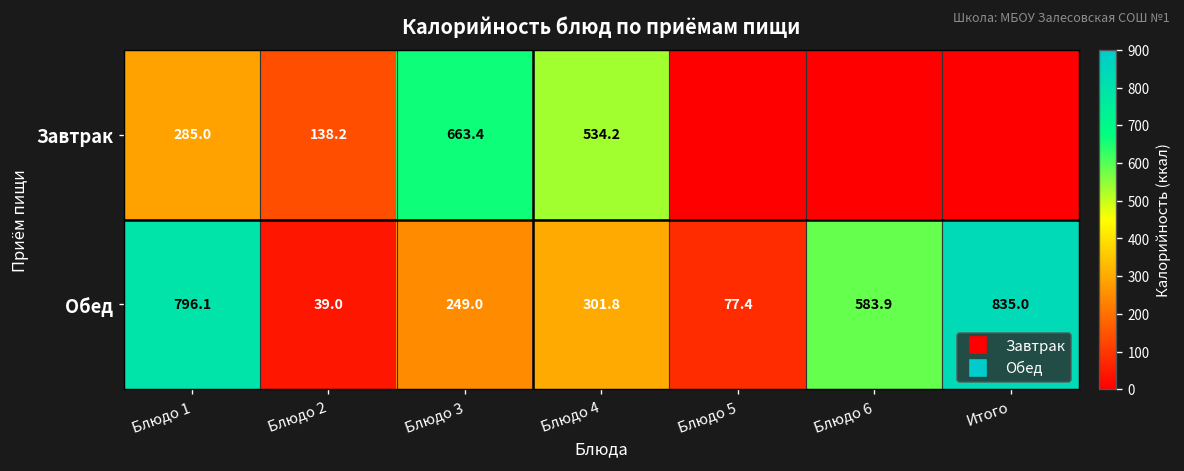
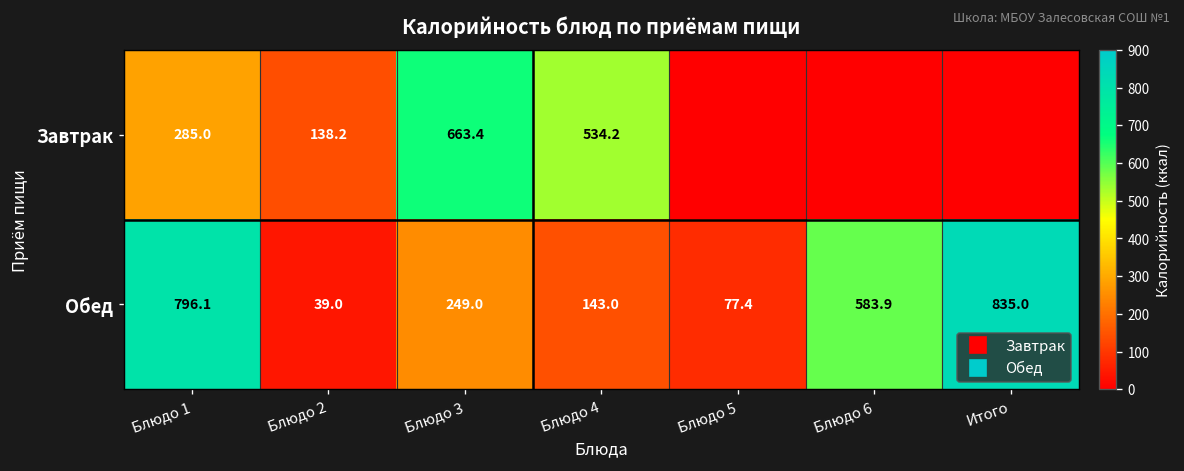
  {
    "Завтрак": {
      "Блюдо 1": 285.0,
      "Блюдо 2": 138.2,
      "Блюдо 3": 663.4,
      "Блюдо 4": 534.2
    },
    "Обед": {
      "Блюдо 1": 796.1,
      "Блюдо 2": 39.0,
      "Блюдо 3": 249.0,
-     "Блюдо 4": 301.8,
+     "Блюдо 4": 143.0,
      "Блюдо 5": 77.4,
      "Блюдо 6": 583.9,
      "Итого": 835.0
    }
  }
